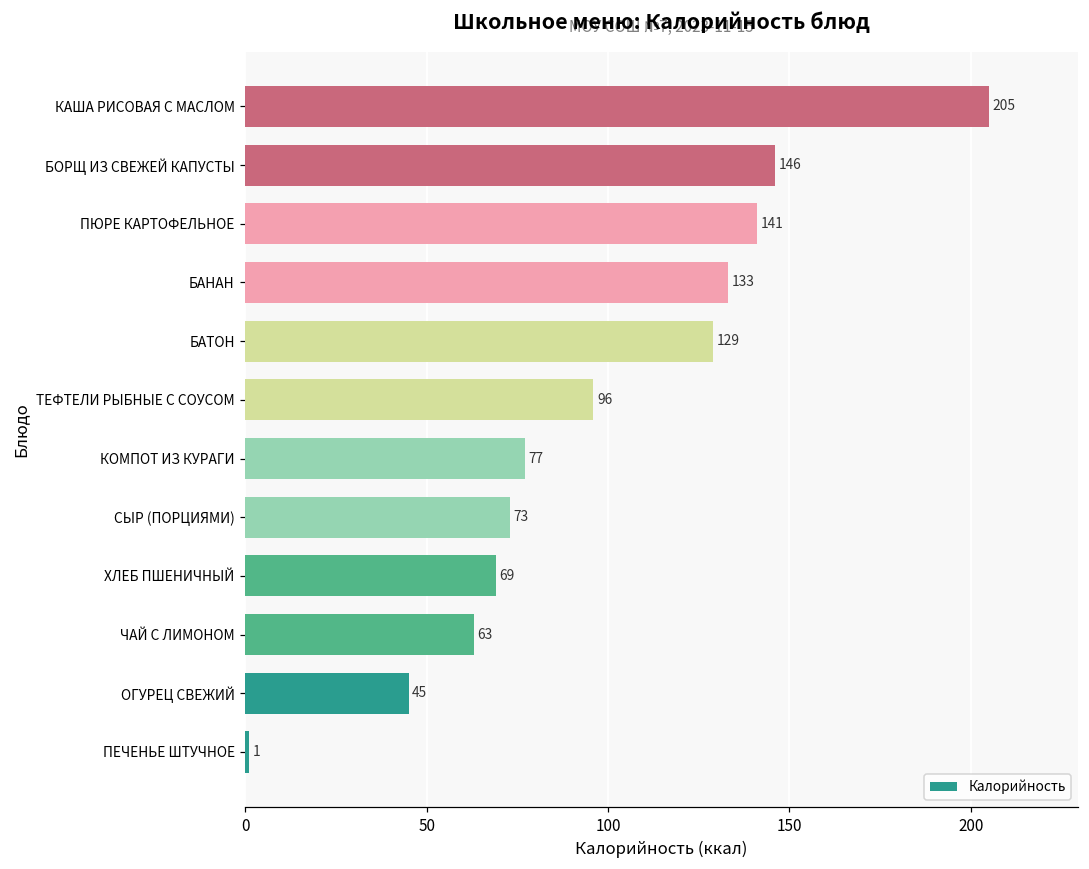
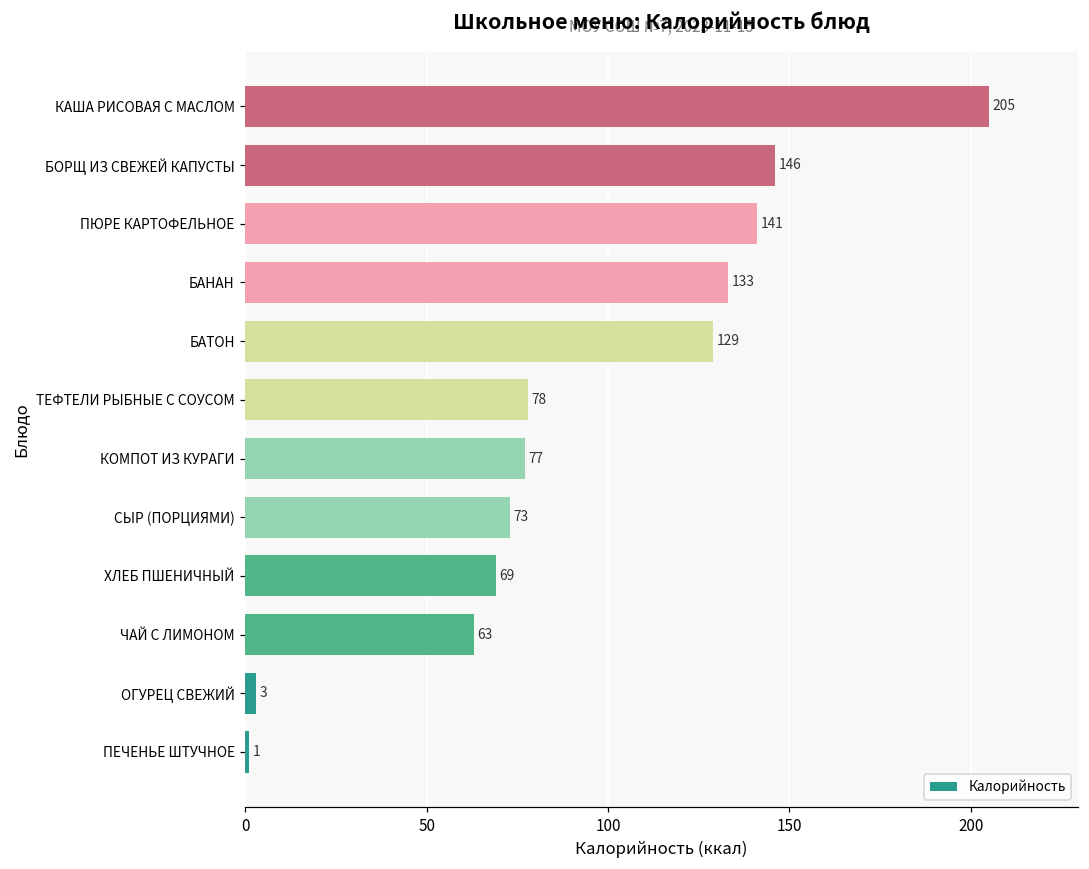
  {
    "КАША РИСОВАЯ С МАСЛОМ": 205,
    "БОРЩ ИЗ СВЕЖЕЙ КАПУСТЫ": 146,
    "ПЮРЕ КАРТОФЕЛЬНОЕ": 141,
    "БАНАН": 133,
    "БАТОН": 129,
-   "ТЕФТЕЛИ РЫБНЫЕ С СОУСОМ": 96,
+   "ТЕФТЕЛИ РЫБНЫЕ С СОУСОМ": 78,
    "КОМПОТ ИЗ КУРАГИ": 77,
    "СЫР (ПОРЦИЯМИ)": 73,
    "ХЛЕБ ПШЕНИЧНЫЙ": 69,
    "ЧАЙ С ЛИМОНОМ": 63,
-   "ОГУРЕЦ СВЕЖИЙ": 45,
+   "ОГУРЕЦ СВЕЖИЙ": 3,
    "ПЕЧЕНЬЕ ШТУЧНОЕ": 1
  }
